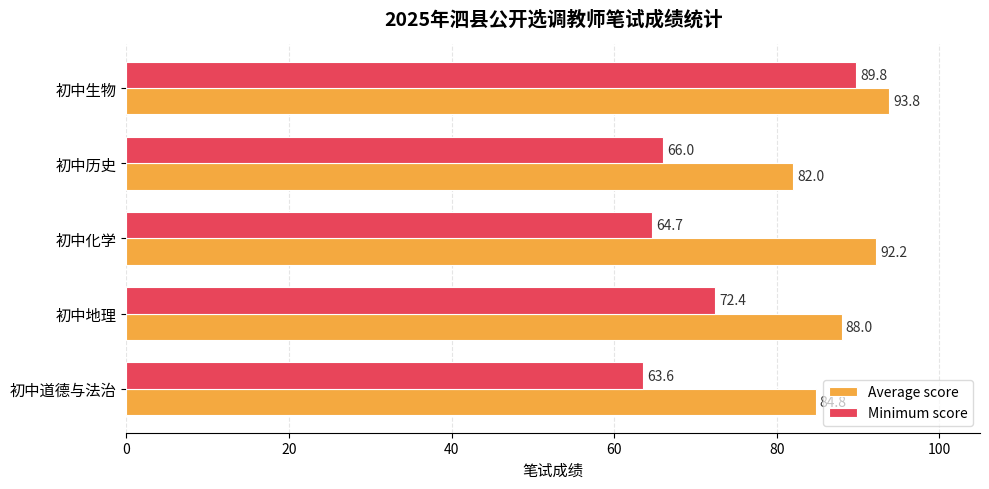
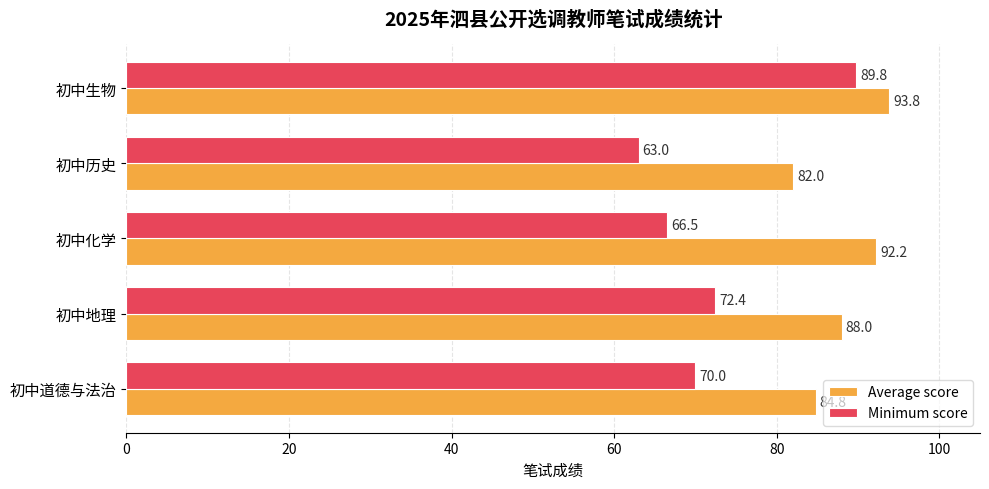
  {
    "Average score": {
      "初中生物": 93.8,
      "初中历史": 82.0,
      "初中化学": 92.2,
      "初中地理": 88.0
    },
    "Minimum score": {
      "初中生物": 89.8,
-     "初中历史": 66.0,
-     "初中化学": 64.7,
+     "初中历史": 63.0,
+     "初中化学": 66.5,
      "初中地理": 72.4,
-     "初中道德与法治": 63.6
+     "初中道德与法治": 70.0
    }
  }
